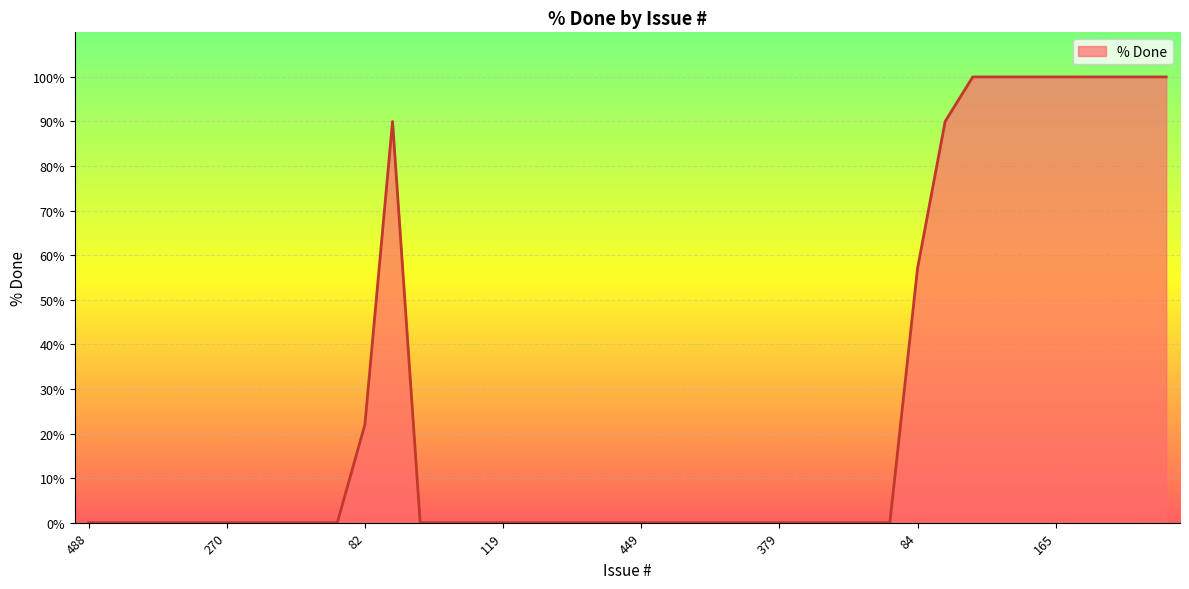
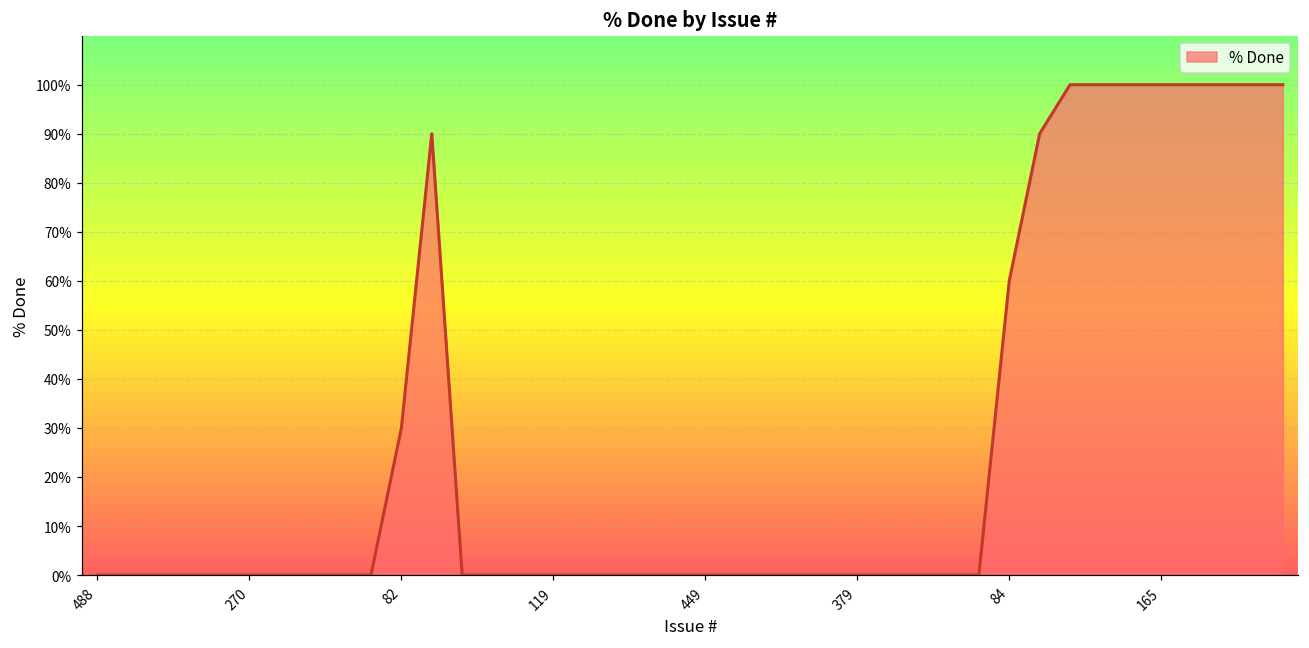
  {
    "488": "0%",
    "270": "0%",
-   "82": "22%",
+   "82": "30%",
    "119": "0%",
    "449": "0%",
    "379": "0%",
-   "84": "57%",
+   "84": "60%",
    "165": "100%"
  }
